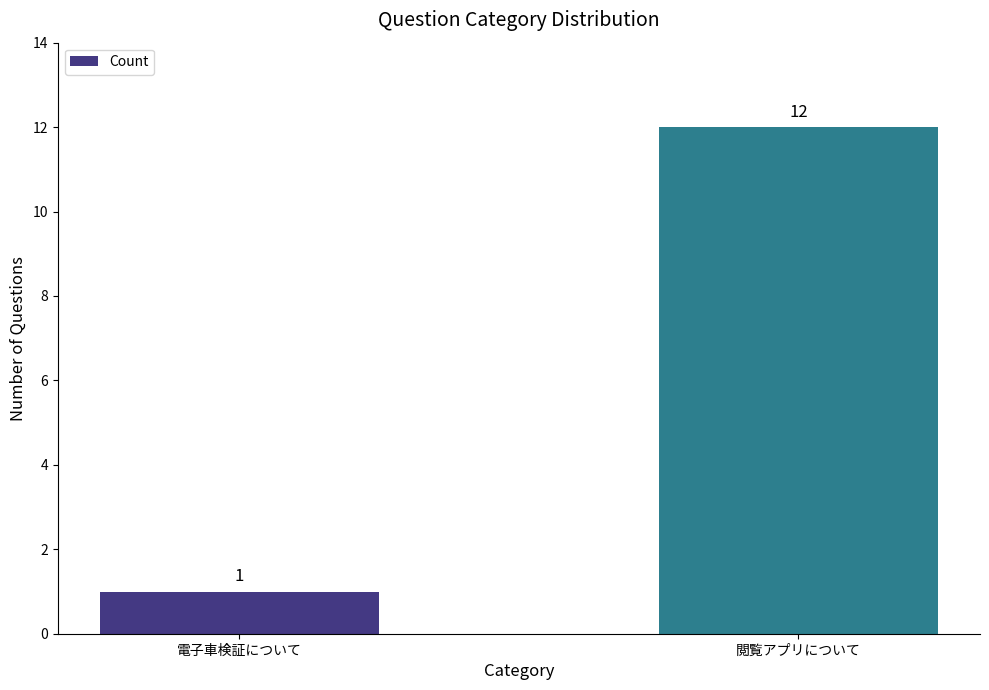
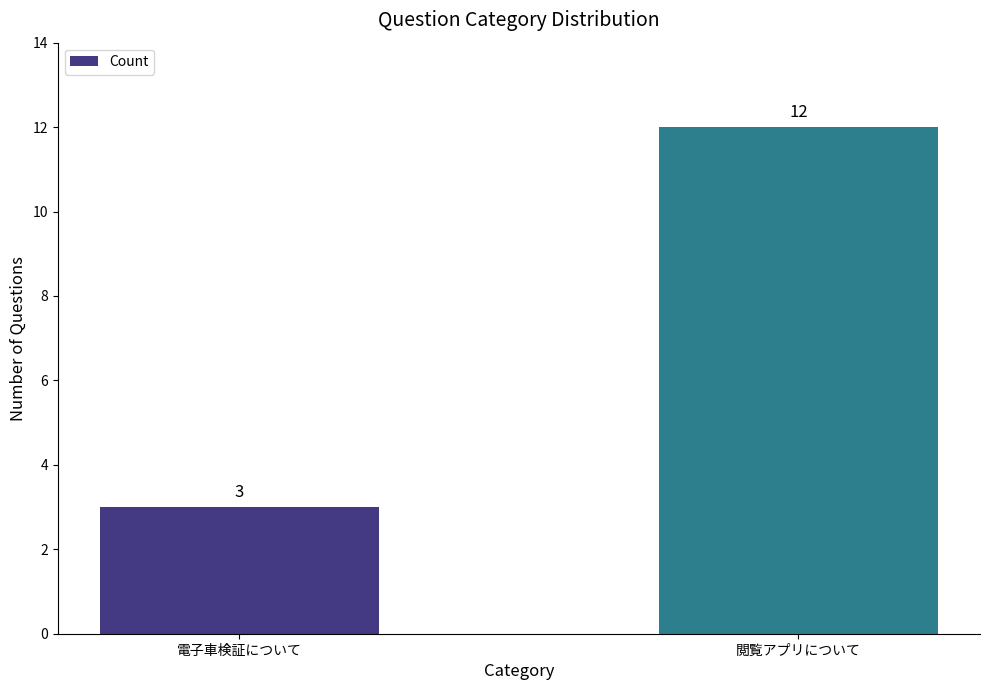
  {
-   "電子車検証について": 1,
+   "電子車検証について": 3,
    "閲覧アプリについて": 12
  }
